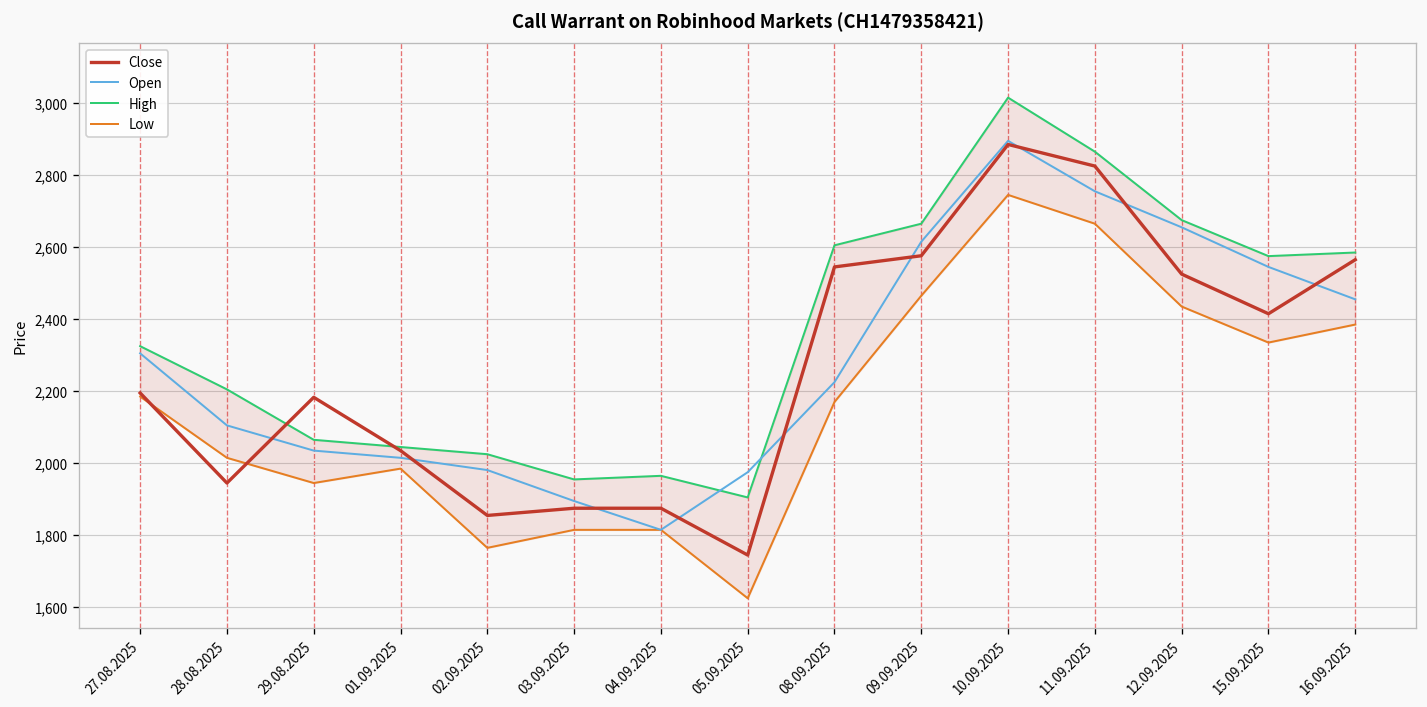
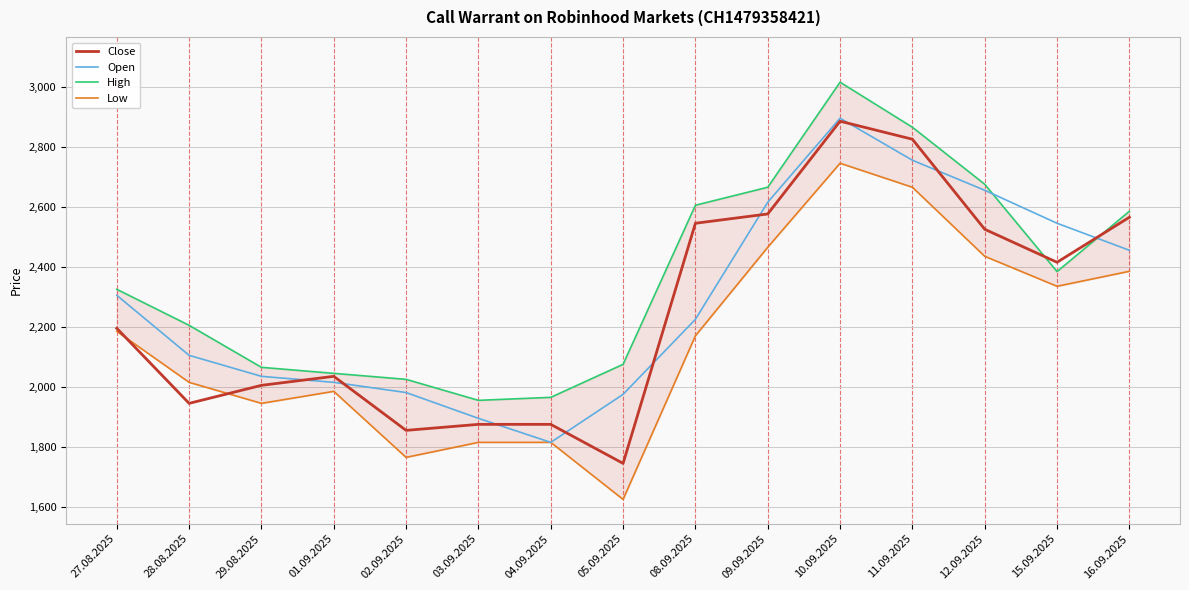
  {
    "Close": {
      "27.08.2025": "2,200",
      "28.08.2025": "1,950",
-     "29.08.2025": "2,180",
+     "29.08.2025": "2,010",
      "01.09.2025": "2,040",
      "02.09.2025": "1,860",
      "03.09.2025": "1,880",
      "04.09.2025": "1,880",
      "05.09.2025": "1,750",
      "08.09.2025": "2,550",
      "09.09.2025": "2,580",
      "10.09.2025": "2,890",
      "11.09.2025": "2,830",
      "12.09.2025": "2,530",
      "15.09.2025": "2,420",
      "16.09.2025": "2,570"
    },
    "Open": {
      "27.08.2025": "2,310",
      "28.08.2025": "2,110",
      "29.08.2025": "2,040",
      "01.09.2025": "2,020",
      "02.09.2025": "1,980",
      "03.09.2025": "1,900",
      "05.09.2025": "1,980",
      "08.09.2025": "2,230",
      "09.09.2025": "2,620",
      "10.09.2025": "2,900",
      "11.09.2025": "2,760",
      "12.09.2025": "2,660",
      "15.09.2025": "2,550",
      "16.09.2025": "2,460"
    },
    "High": {
      "27.08.2025": "2,330",
      "28.08.2025": "2,210",
      "29.08.2025": "2,070",
      "01.09.2025": "2,050",
      "02.09.2025": "2,030",
      "03.09.2025": "1,960",
      "04.09.2025": "1,970",
-     "05.09.2025": "1,910",
+     "05.09.2025": "2,080",
      "08.09.2025": "2,610",
      "09.09.2025": "2,670",
      "10.09.2025": "3,020",
      "11.09.2025": "2,870",
      "12.09.2025": "2,680",
-     "15.09.2025": "2,580",
+     "15.09.2025": "2,380",
      "16.09.2025": "2,590"
    },
    "Low": {
      "27.08.2025": "2,190",
      "28.08.2025": "2,020",
      "29.08.2025": "1,950",
      "01.09.2025": "1,990",
      "02.09.2025": "1,770",
      "03.09.2025": "1,820",
      "05.09.2025": "1,630",
      "08.09.2025": "2,170",
      "09.09.2025": "2,470",
      "10.09.2025": "2,750",
      "11.09.2025": "2,670",
      "12.09.2025": "2,440",
      "15.09.2025": "2,340",
      "16.09.2025": "2,390"
    }
  }
